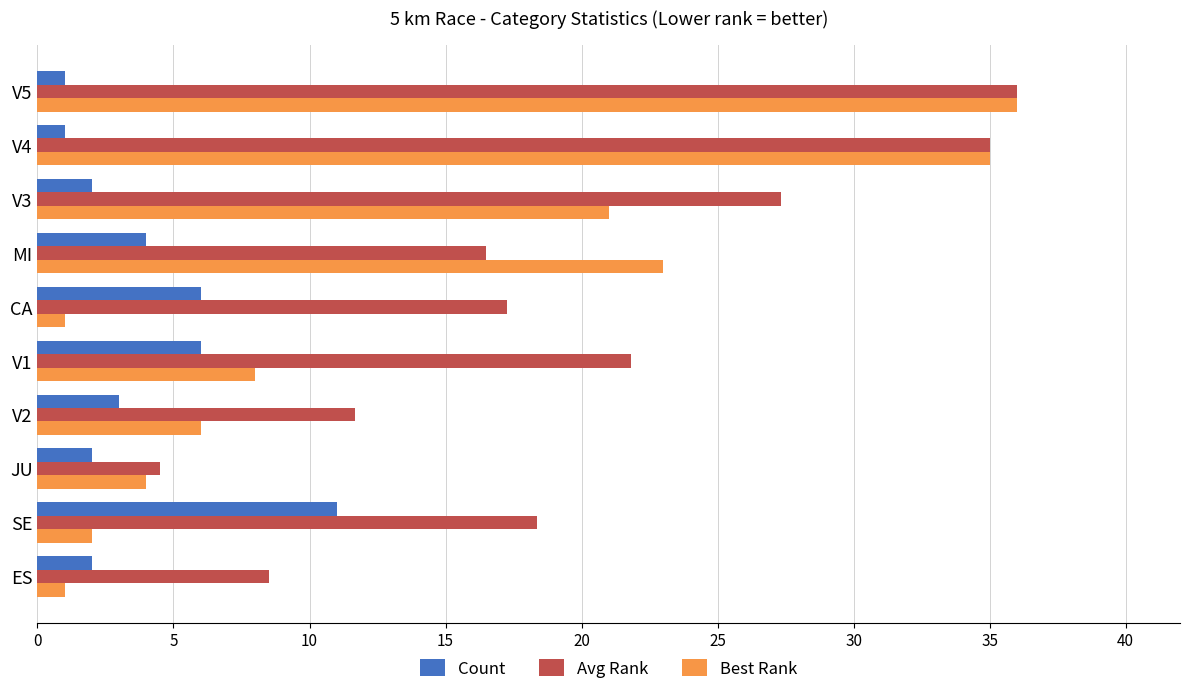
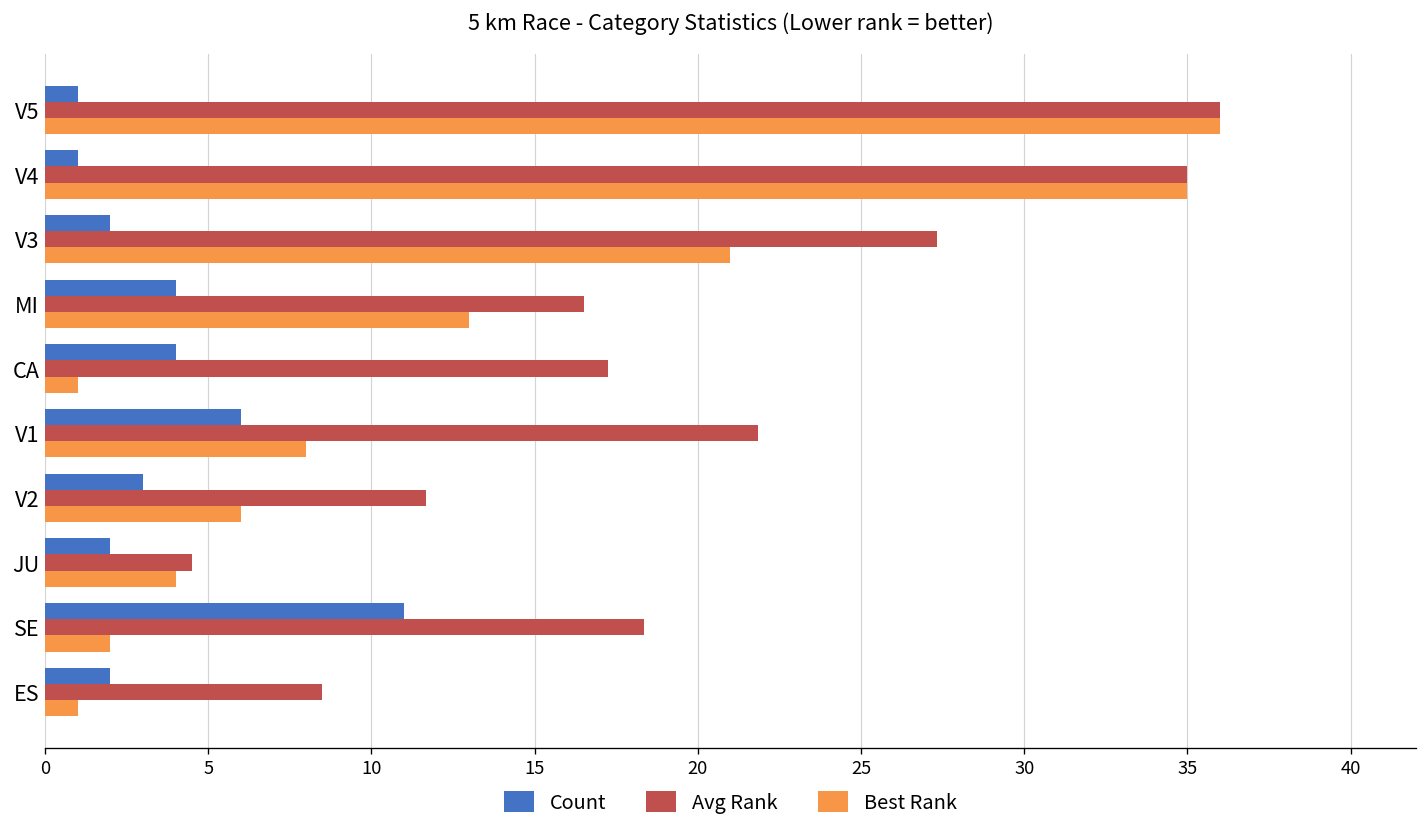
  {
    "Count": {
      "V5": 1,
      "V4": 1,
      "V3": 2,
      "MI": 4,
-     "CA": 6,
+     "CA": 4,
      "V1": 6,
      "V2": 3,
      "JU": 2,
      "SE": 11,
      "ES": 2
    },
    "Avg Rank": {
      "V5": 36,
      "V4": 35,
      "V3": 27.3,
      "MI": 16.5,
      "CA": 17.3,
      "V1": 21.8,
      "V2": 11.7,
      "JU": 4.5,
      "SE": 18.4,
      "ES": 8.5
    },
    "Best Rank": {
      "V5": 36,
      "V4": 35,
      "V3": 21,
-     "MI": 23,
+     "MI": 13,
      "CA": 1,
      "V1": 8,
      "V2": 6,
      "JU": 4,
      "SE": 2,
      "ES": 1
    }
  }
